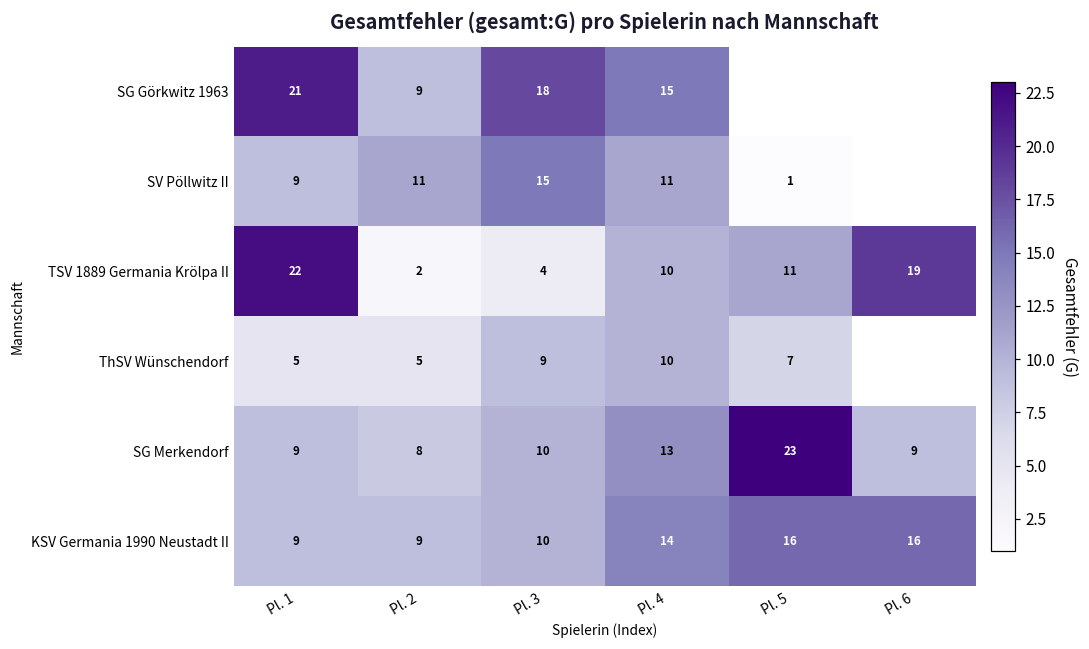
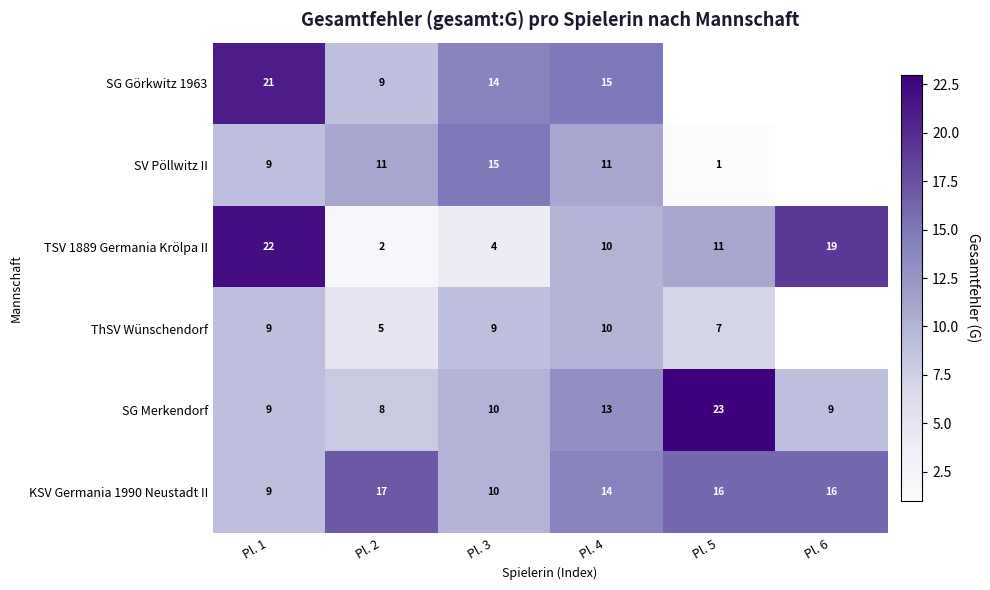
  {
    "SG Görkwitz 1963": {
      "Pl. 1": 21,
      "Pl. 2": 9,
-     "Pl. 3": 18,
+     "Pl. 3": 14,
      "Pl. 4": 15
    },
    "SV Pöllwitz II": {
      "Pl. 1": 9,
      "Pl. 2": 11,
      "Pl. 3": 15,
      "Pl. 4": 11,
      "Pl. 5": 1
    },
    "TSV 1889 Germania Krölpa II": {
      "Pl. 1": 22,
      "Pl. 2": 2,
      "Pl. 3": 4,
      "Pl. 4": 10,
      "Pl. 5": 11,
      "Pl. 6": 19
    },
    "ThSV Wünschendorf": {
-     "Pl. 1": 5,
+     "Pl. 1": 9,
      "Pl. 2": 5,
      "Pl. 3": 9,
      "Pl. 4": 10,
      "Pl. 5": 7
    },
    "SG Merkendorf": {
      "Pl. 1": 9,
      "Pl. 2": 8,
      "Pl. 3": 10,
      "Pl. 4": 13,
      "Pl. 5": 23,
      "Pl. 6": 9
    },
    "KSV Germania 1990 Neustadt II": {
      "Pl. 1": 9,
-     "Pl. 2": 9,
+     "Pl. 2": 17,
      "Pl. 3": 10,
      "Pl. 4": 14,
      "Pl. 5": 16,
      "Pl. 6": 16
    }
  }
